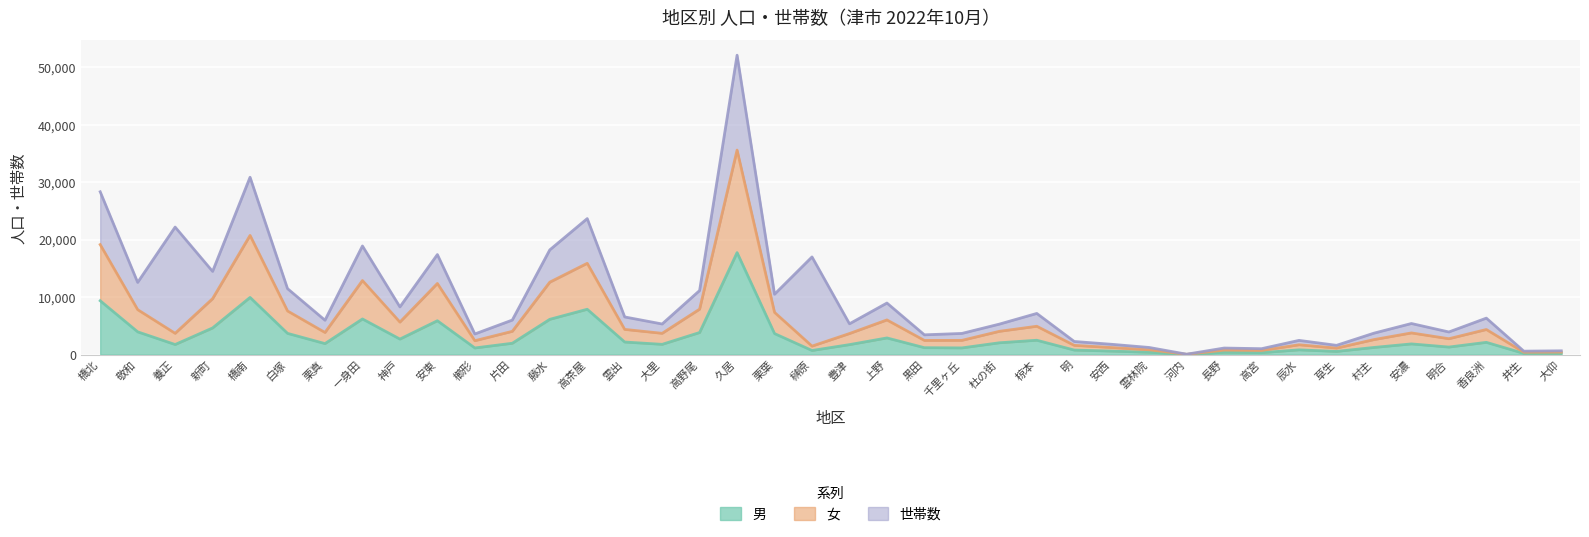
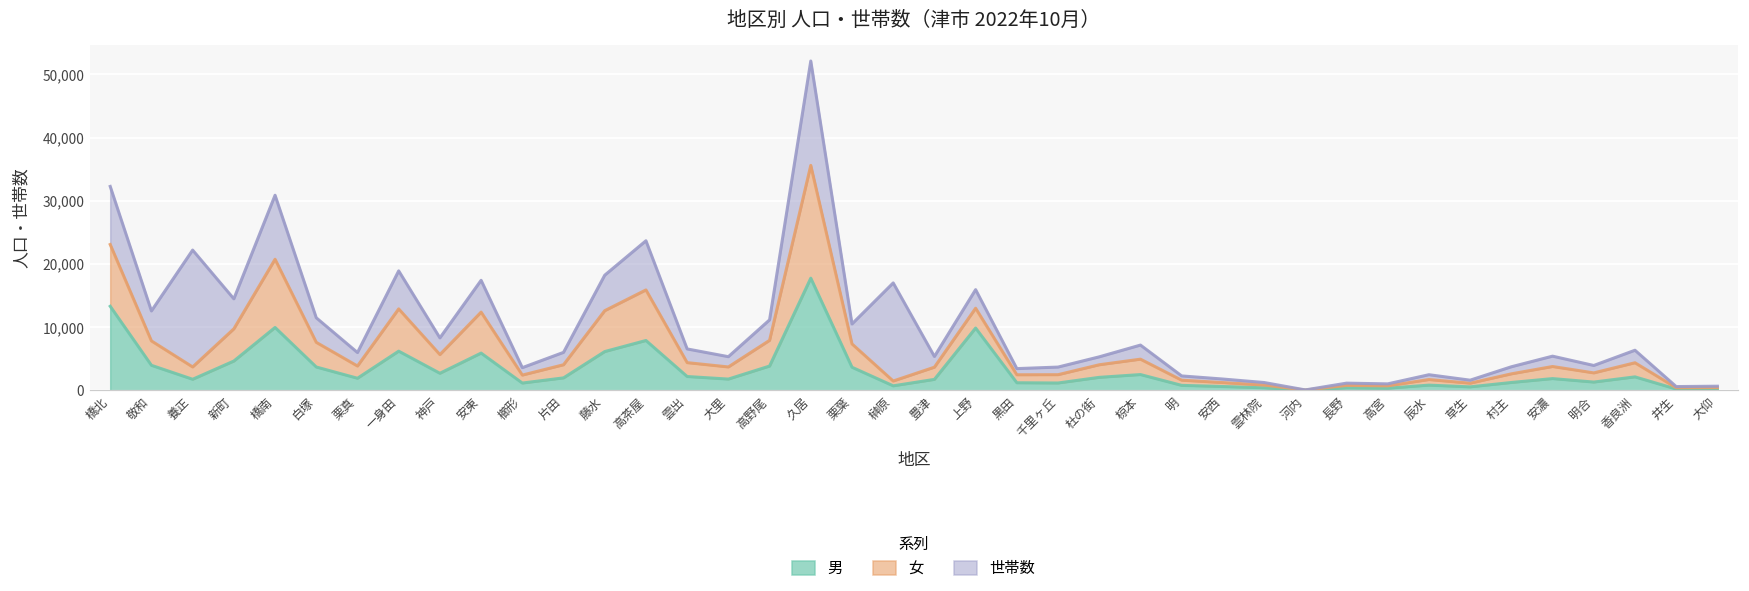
  {
    "男": {
-     "橋北": "9,000",
+     "橋北": "13,000",
      "敬和": "4,000",
      "養正": "2,000",
      "新町": "5,000",
      "橋南": "10,000",
      "白塚": "4,000",
      "栗真": "2,000",
      "一身田": "6,000",
      "神戸": "3,000",
      "安東": "6,000",
      "櫛形": "1,000",
      "片田": "2,000",
      "藤水": "6,000",
      "高茶屋": "8,000",
      "雲出": "2,000",
      "大里": "2,000",
      "高野尾": "4,000",
      "久居": "18,000",
      "栗葉": "4,000",
      "榊原": "1,000",
      "豊津": "2,000",
-     "上野": "3,000",
+     "上野": "10,000",
      "黒田": "1,000",
      "千里ヶ丘": "1,000",
      "杜の街": "2,000",
      "椋本": "2,000",
      "明": "1,000",
      "安西": "1,000",
      "辰水": "1,000",
      "草生": "1,000",
      "村主": "1,000",
      "安濃": "2,000",
      "明合": "1,000",
      "香良洲": "2,000"
    },
    "女": {
      "橋北": "10,000",
      "敬和": "4,000",
      "養正": "2,000",
      "新町": "5,000",
      "橋南": "11,000",
      "白塚": "4,000",
      "栗真": "2,000",
      "一身田": "7,000",
      "神戸": "3,000",
      "安東": "6,000",
      "櫛形": "1,000",
      "片田": "2,000",
      "藤水": "6,000",
      "高茶屋": "8,000",
      "雲出": "2,000",
      "大里": "2,000",
      "高野尾": "4,000",
      "久居": "18,000",
      "栗葉": "4,000",
      "榊原": "1,000",
      "豊津": "2,000",
      "上野": "3,000",
      "黒田": "1,000",
      "千里ヶ丘": "1,000",
      "杜の街": "2,000",
      "椋本": "2,000",
      "明": "1,000",
      "安西": "1,000",
      "辰水": "1,000",
      "草生": "1,000",
      "村主": "1,000",
      "安濃": "2,000",
      "明合": "1,000",
      "香良洲": "2,000"
    },
    "世帯数": {
      "橋北": "9,000",
      "敬和": "5,000",
      "養正": "19,000",
      "新町": "5,000",
      "橋南": "10,000",
      "白塚": "4,000",
      "栗真": "2,000",
      "一身田": "6,000",
      "神戸": "3,000",
      "安東": "5,000",
      "櫛形": "1,000",
      "片田": "2,000",
      "藤水": "6,000",
      "高茶屋": "8,000",
      "雲出": "2,000",
      "大里": "2,000",
      "高野尾": "3,000",
      "久居": "17,000",
      "栗葉": "3,000",
      "榊原": "16,000",
      "豊津": "2,000",
      "上野": "3,000",
      "黒田": "1,000",
      "千里ヶ丘": "1,000",
      "杜の街": "1,000",
      "椋本": "2,000",
      "明": "1,000",
      "安西": "1,000",
      "辰水": "1,000",
      "草生": "0",
      "村主": "1,000",
      "安濃": "2,000",
      "明合": "1,000",
      "香良洲": "2,000"
    }
  }
